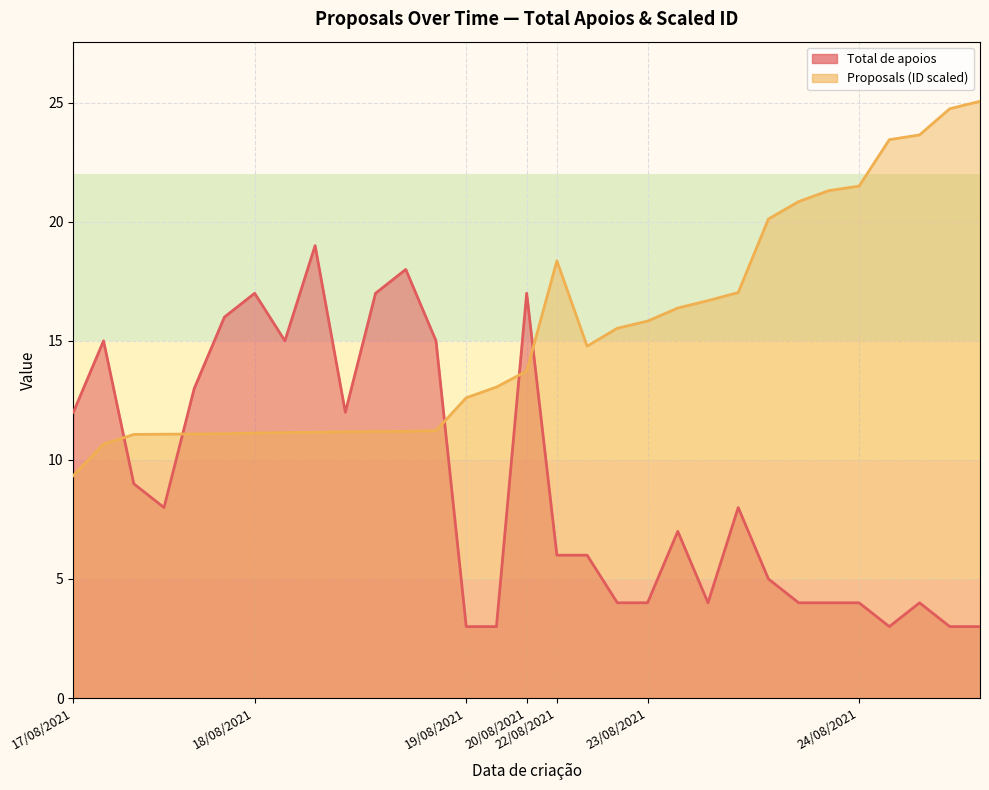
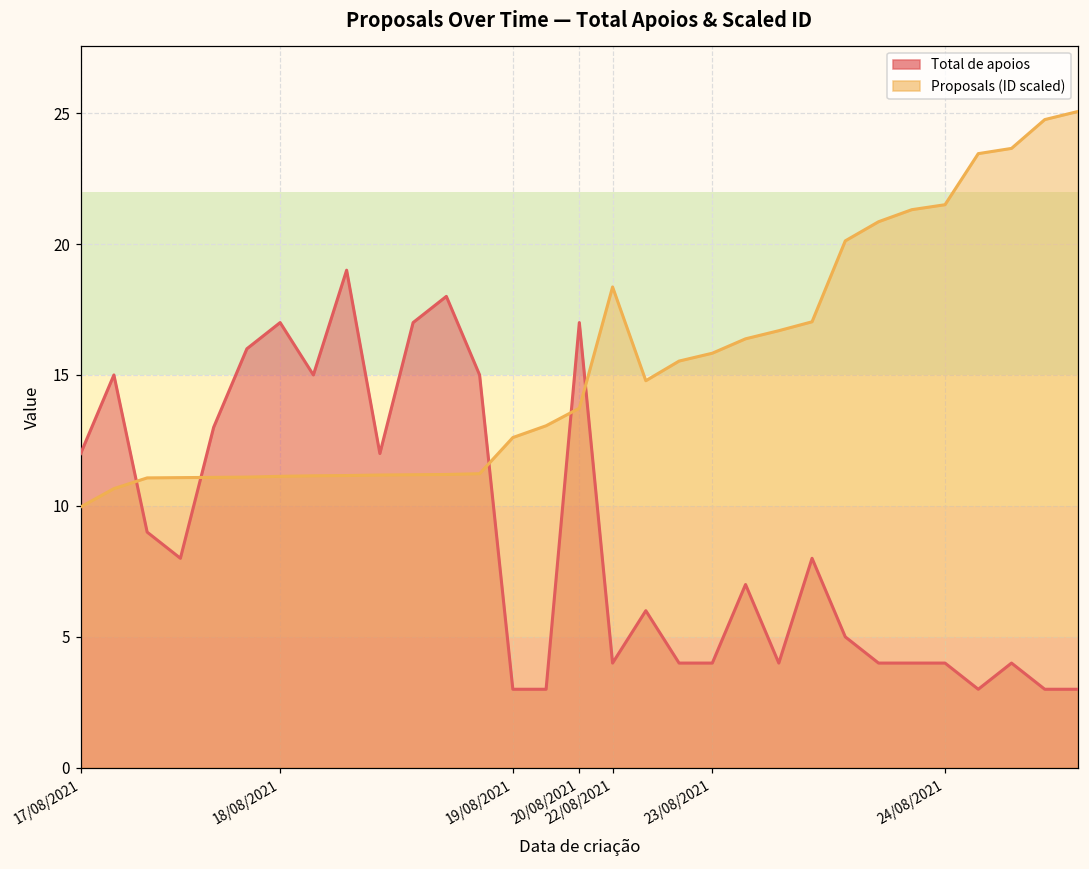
  {
    "Total de apoios": {
      "17/08/2021": 12,
      "20/08/2021": 17,
-     "22/08/2021": 6
+     "22/08/2021": 4
    },
    "Proposals (ID scaled)": {
-     "17/08/2021": 9.3,
+     "17/08/2021": 10.0,
      "20/08/2021": 13.7,
      "22/08/2021": 18.4
    }
  }
